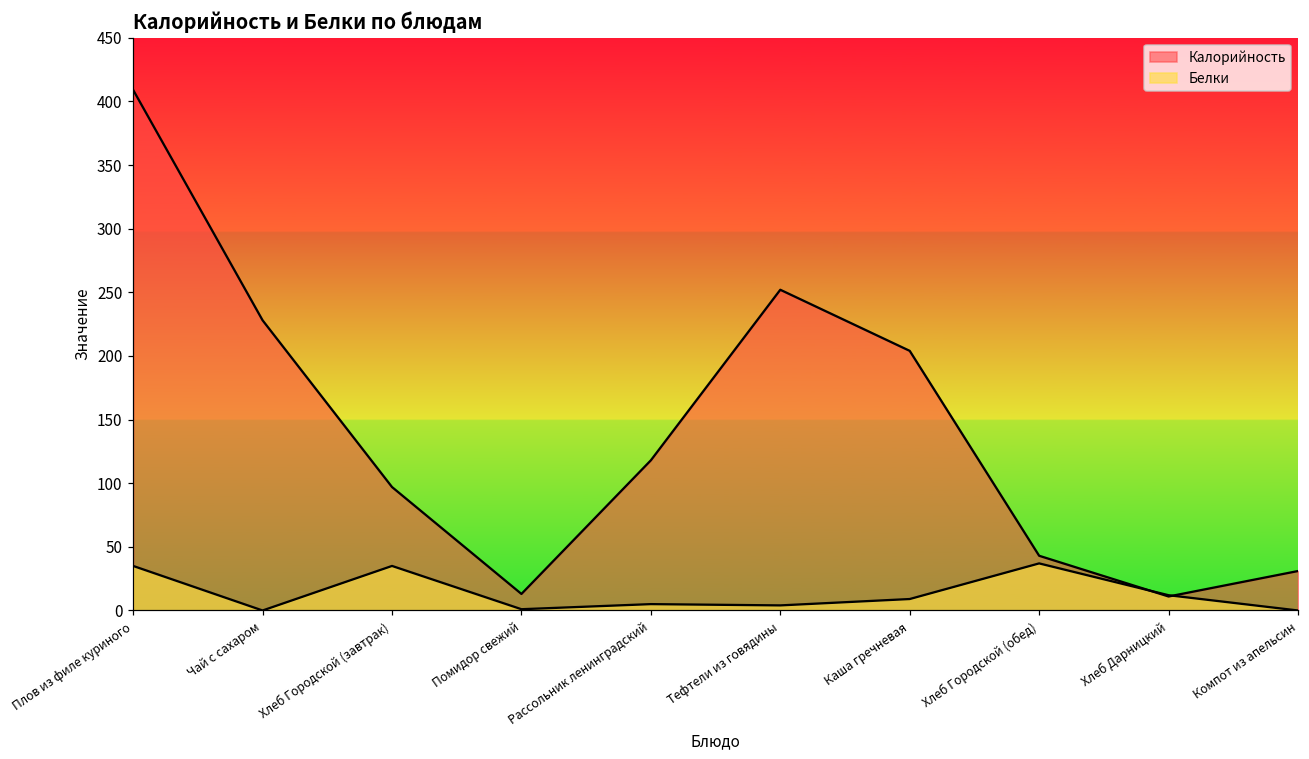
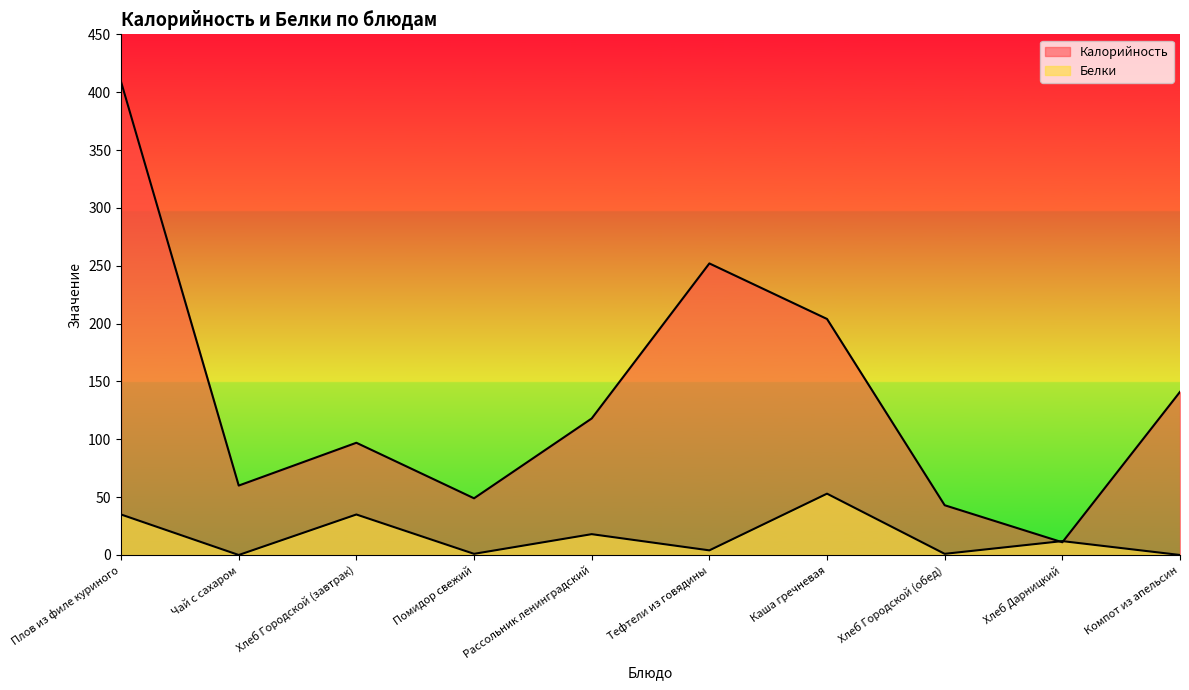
  {
    "Калорийность": {
      "Плов из филе куриного": 409,
-     "Чай с сахаром": 228,
+     "Чай с сахаром": 60,
      "Хлеб Городской (завтрак)": 97,
-     "Помидор свежий": 13,
+     "Помидор свежий": 49,
      "Рассольник ленинградский": 118,
      "Тефтели из говядины": 252,
      "Каша гречневая": 204,
      "Хлеб Городской (обед)": 43,
-     "Компот из апельсин": 31
+     "Компот из апельсин": 141
    },
    "Белки": {
      "Плов из филе куриного": 35,
      "Чай с сахаром": 0,
      "Хлеб Городской (завтрак)": 35,
      "Помидор свежий": 1,
-     "Рассольник ленинградский": 5,
+     "Рассольник ленинградский": 18,
      "Тефтели из говядины": 4,
-     "Каша гречневая": 9,
-     "Хлеб Городской (обед)": 37,
+     "Каша гречневая": 53,
+     "Хлеб Городской (обед)": 1,
      "Компот из апельсин": 0
    }
  }
